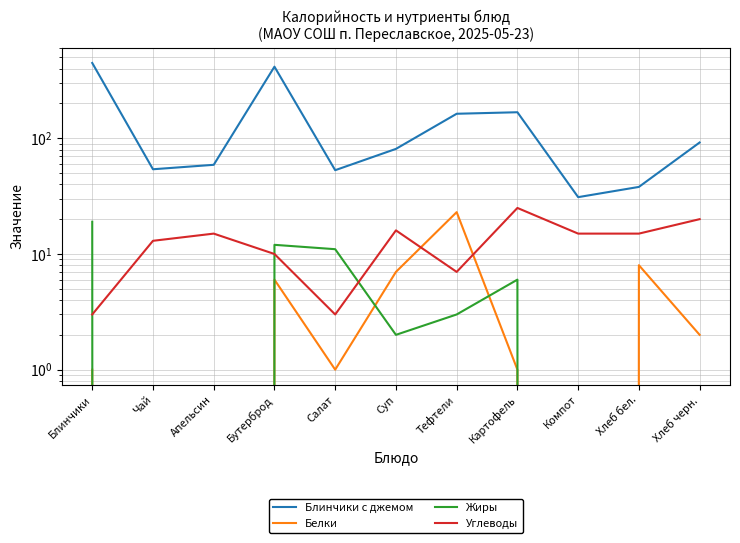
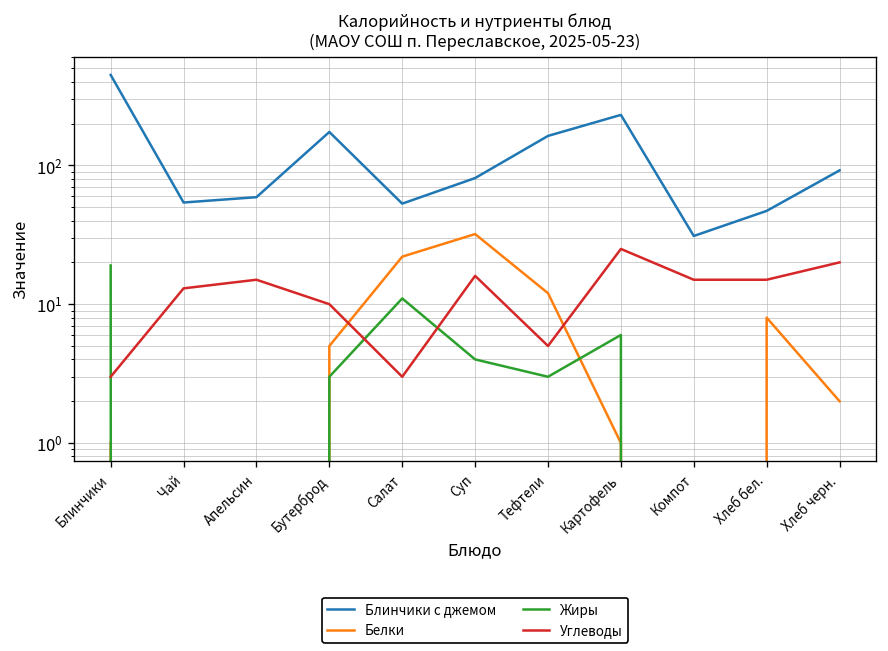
  {
    "Блинчики с джемом": {
      "Блинчики": 450,
      "Чай": 50,
      "Апельсин": 60,
-     "Бутерброд": 420,
+     "Бутерброд": 170,
      "Салат": 50,
      "Суп": 80,
      "Тефтели": 160,
-     "Картофель": 170,
+     "Картофель": 230,
      "Компот": 31,
-     "Хлеб бел.": 38,
+     "Хлеб бел.": 47,
      "Хлеб черн.": 90
    },
    "Белки": {
      "Блинчики": 1,
-     "Бутерброд": 6,
-     "Салат": 1,
-     "Суп": 7,
-     "Тефтели": 23,
+     "Бутерброд": 5,
+     "Салат": 22,
+     "Суп": 32,
+     "Тефтели": 12,
      "Картофель": 1,
      "Хлеб бел.": 8,
      "Хлеб черн.": 2
    },
    "Жиры": {
      "Блинчики": 19,
-     "Бутерброд": 12,
+     "Бутерброд": 3,
      "Салат": 11,
-     "Суп": 2,
+     "Суп": 4,
      "Тефтели": 3,
      "Картофель": 6
    },
    "Углеводы": {
      "Блинчики": 3,
      "Чай": 13,
      "Апельсин": 15,
      "Бутерброд": 10,
      "Салат": 3,
      "Суп": 16,
-     "Тефтели": 7,
+     "Тефтели": 5,
      "Картофель": 25,
      "Компот": 15,
      "Хлеб бел.": 15,
      "Хлеб черн.": 20
    }
  }
